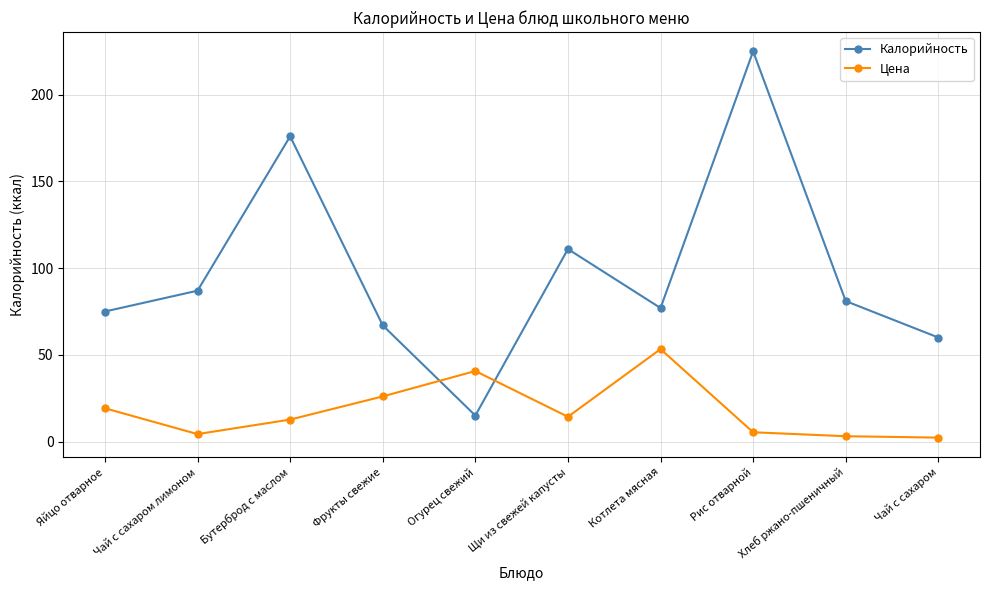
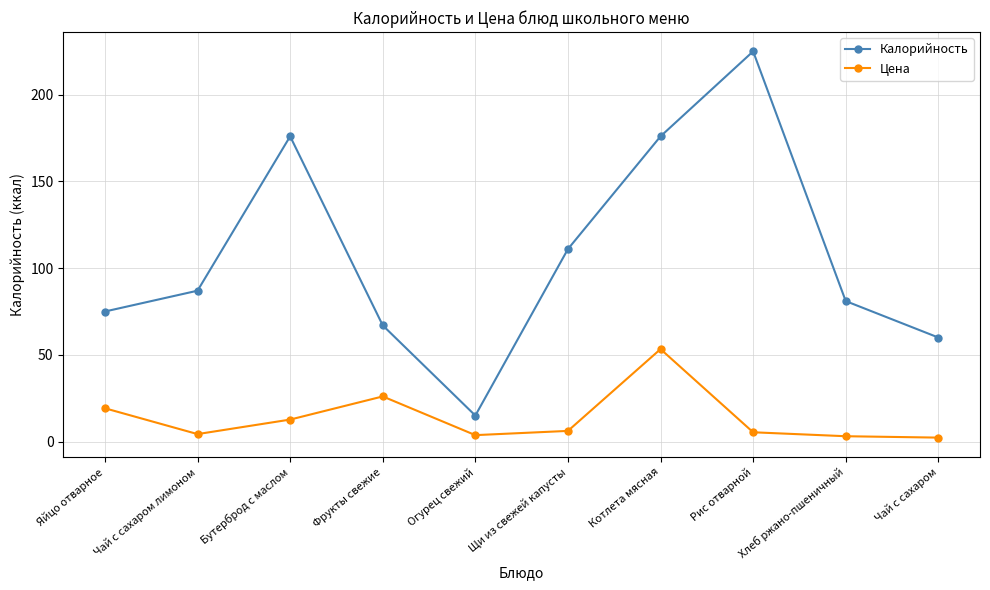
  {
    "Калорийность": {
      "Яйцо отварное": 75,
      "Чай с сахаром лимоном": 87,
      "Бутерброд с маслом": 176,
      "Фрукты свежие": 67,
      "Огурец свежий": 15,
      "Щи из свежей капусты": 111,
-     "Котлета мясная": 77,
+     "Котлета мясная": 176,
      "Рис отварной": 225,
      "Хлеб ржано-пшеничный": 81,
      "Чай с сахаром": 60
    },
    "Цена": {
      "Яйцо отварное": 19,
      "Чай с сахаром лимоном": 4,
      "Бутерброд с маслом": 13,
      "Фрукты свежие": 26,
-     "Огурец свежий": 41,
-     "Щи из свежей капусты": 14,
+     "Огурец свежий": 4,
+     "Щи из свежей капусты": 6,
      "Котлета мясная": 53,
      "Рис отварной": 5,
      "Хлеб ржано-пшеничный": 3,
      "Чай с сахаром": 2
    }
  }
